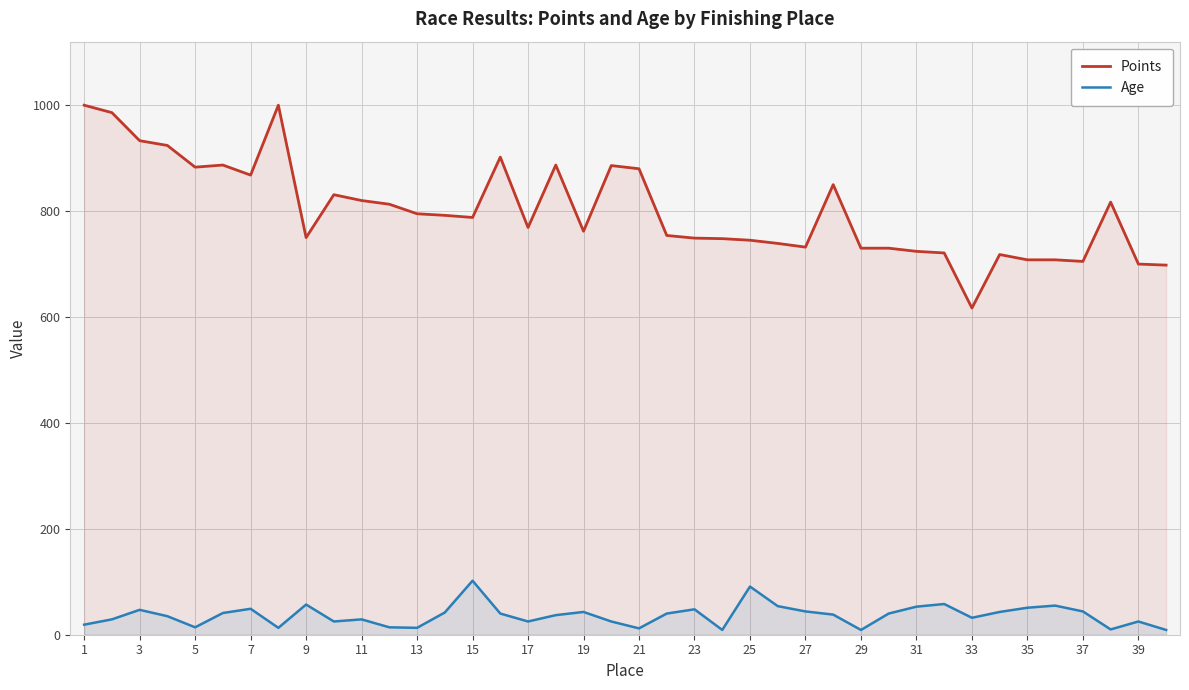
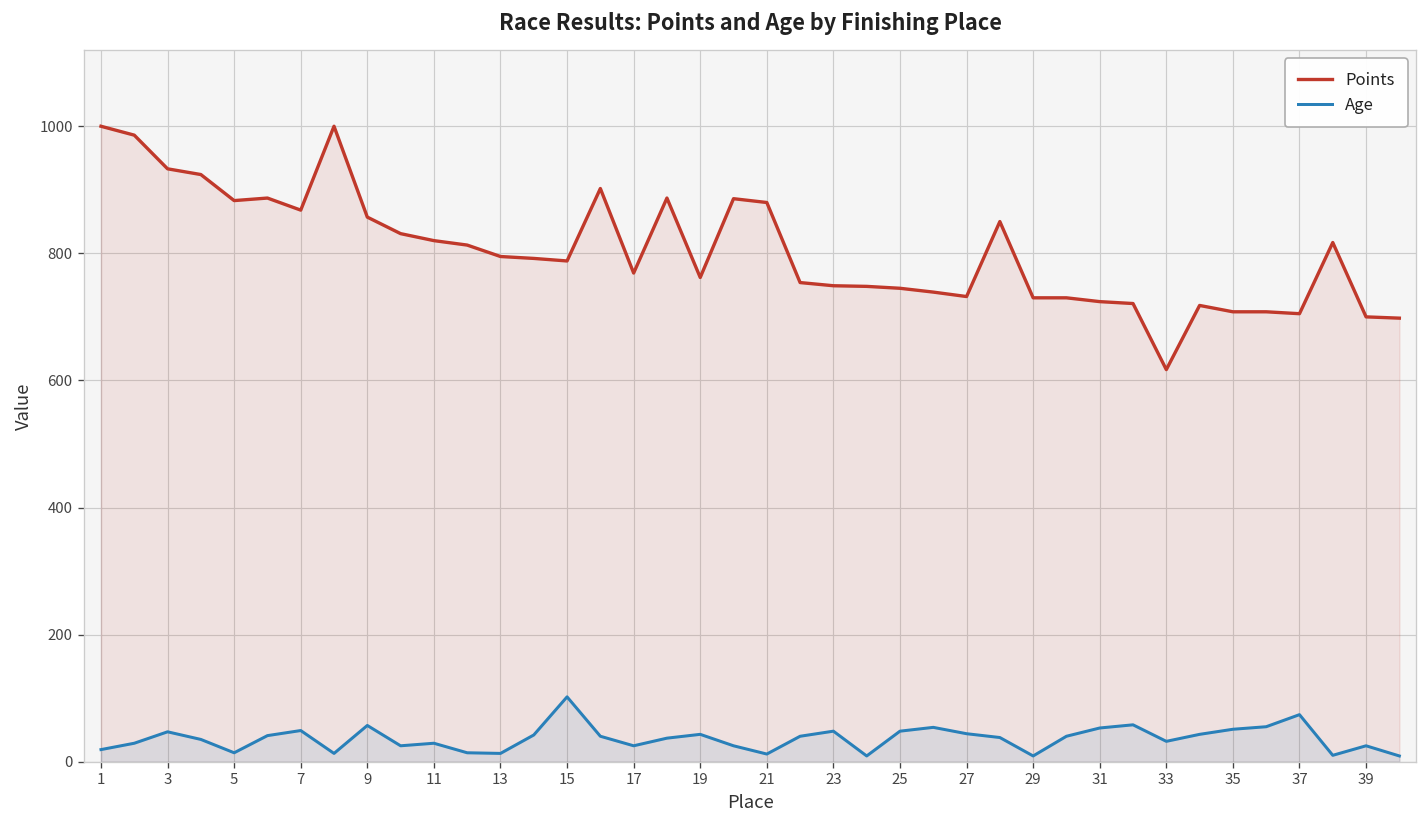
  {
    "Points": {
      "1": 1000,
      "3": 930,
      "5": 880,
      "7": 870,
-     "9": 750,
+     "9": 860,
      "11": 820,
      "13": 800,
      "15": 790,
      "17": 770,
      "19": 760,
      "21": 880,
      "23": 750,
      "25": 750,
      "27": 730,
      "29": 730,
      "31": 720,
      "33": 620,
      "35": 710,
      "37": 710,
      "39": 700
    },
    "Age": {
      "1": 20,
      "3": 50,
      "5": 10,
      "7": 50,
      "9": 60,
      "11": 30,
      "13": 10,
      "15": 100,
      "17": 30,
      "19": 40,
      "21": 10,
      "23": 50,
-     "25": 90,
+     "25": 50,
      "27": 40,
      "29": 10,
      "31": 50,
      "33": 30,
      "35": 50,
-     "37": 40,
+     "37": 70,
      "39": 30
    }
  }
